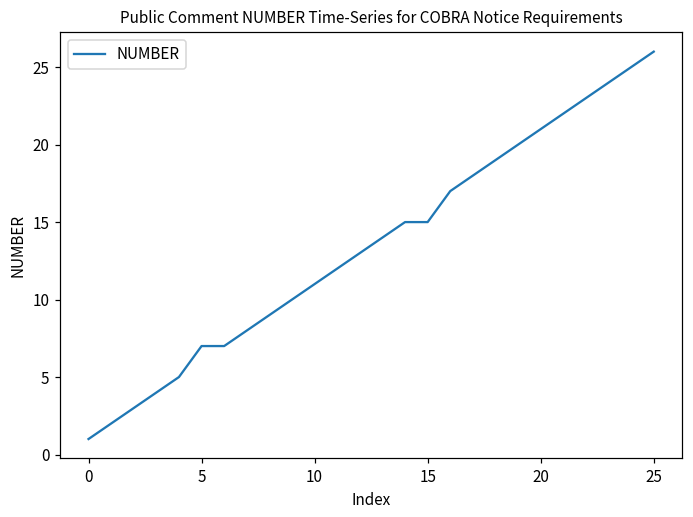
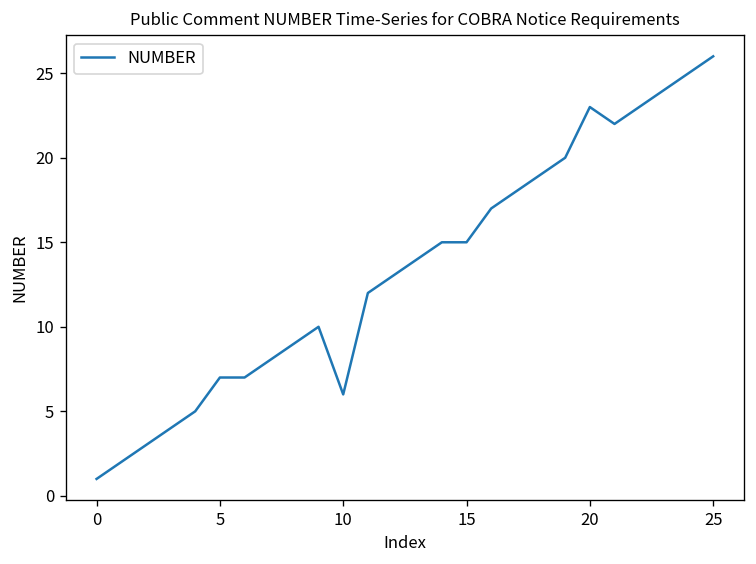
  {
    "0": 1,
    "5": 7,
-   "10": 11,
+   "10": 6,
    "15": 15,
-   "20": 21,
+   "20": 23,
    "25": 26
  }
